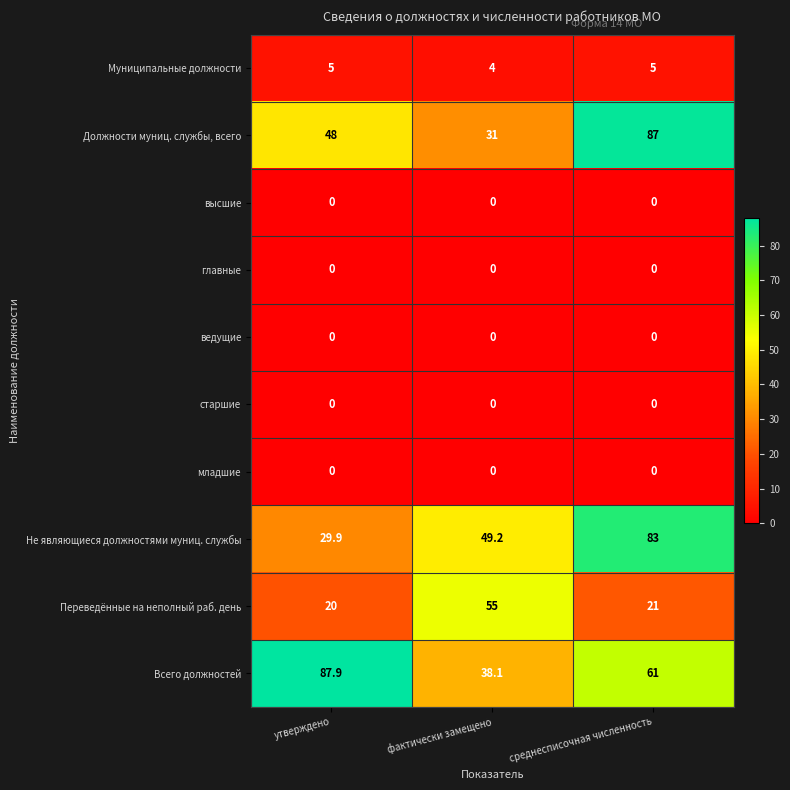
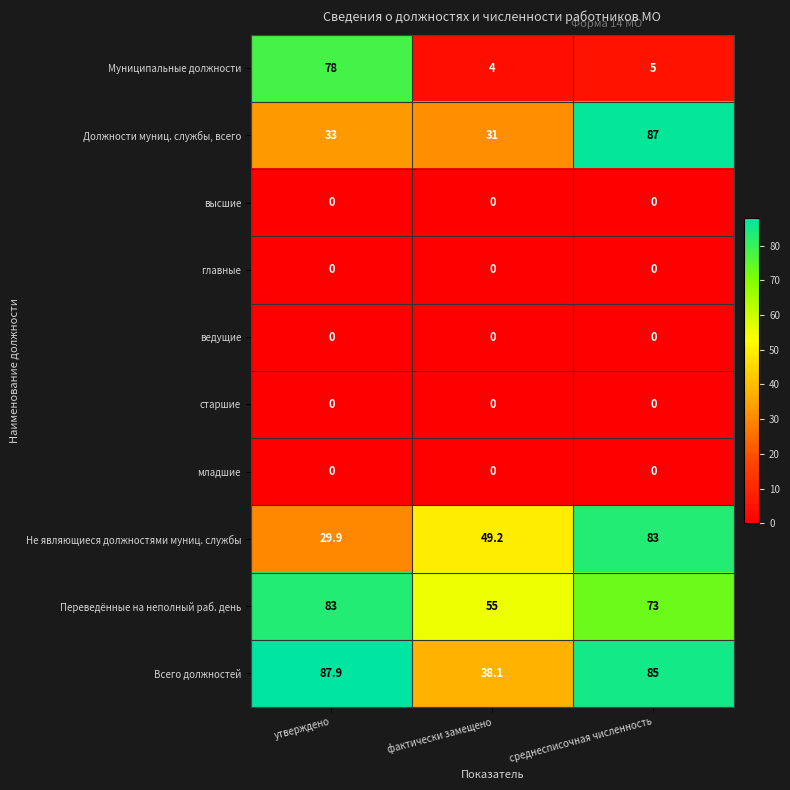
  {
    "Муниципальные должности": {
-     "утверждено": 5,
+     "утверждено": 78,
      "фактически замещено": 4,
      "среднесписочная численность": 5
    },
    "Должности муниц. службы, всего": {
-     "утверждено": 48,
+     "утверждено": 33,
      "фактически замещено": 31,
      "среднесписочная численность": 87
    },
    "высшие": {
      "утверждено": 0,
      "фактически замещено": 0,
      "среднесписочная численность": 0
    },
    "главные": {
      "утверждено": 0,
      "фактически замещено": 0,
      "среднесписочная численность": 0
    },
    "ведущие": {
      "утверждено": 0,
      "фактически замещено": 0,
      "среднесписочная численность": 0
    },
    "старшие": {
      "утверждено": 0,
      "фактически замещено": 0,
      "среднесписочная численность": 0
    },
    "младшие": {
      "утверждено": 0,
      "фактически замещено": 0,
      "среднесписочная численность": 0
    },
    "Не являющиеся должностями муниц. службы": {
      "утверждено": 29.9,
      "фактически замещено": 49.2,
      "среднесписочная численность": 83
    },
    "Переведённые на неполный раб. день": {
-     "утверждено": 20,
+     "утверждено": 83,
      "фактически замещено": 55,
-     "среднесписочная численность": 21
+     "среднесписочная численность": 73
    },
    "Всего должностей": {
      "утверждено": 87.9,
      "фактически замещено": 38.1,
-     "среднесписочная численность": 61
+     "среднесписочная численность": 85
    }
  }
